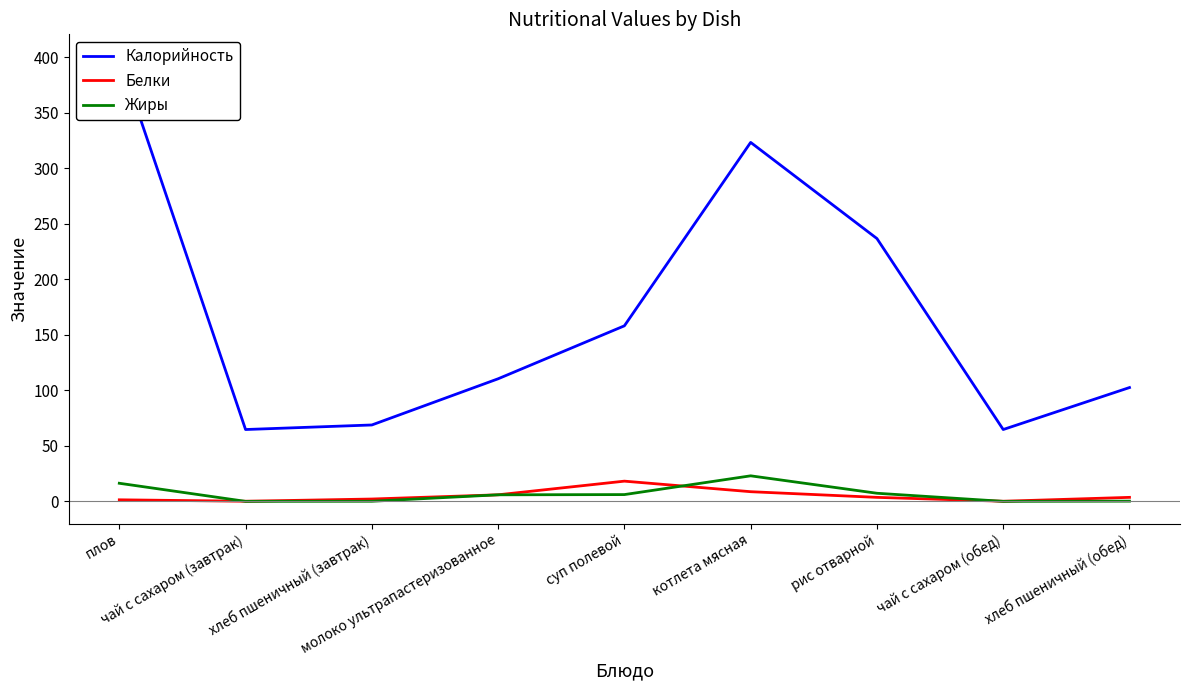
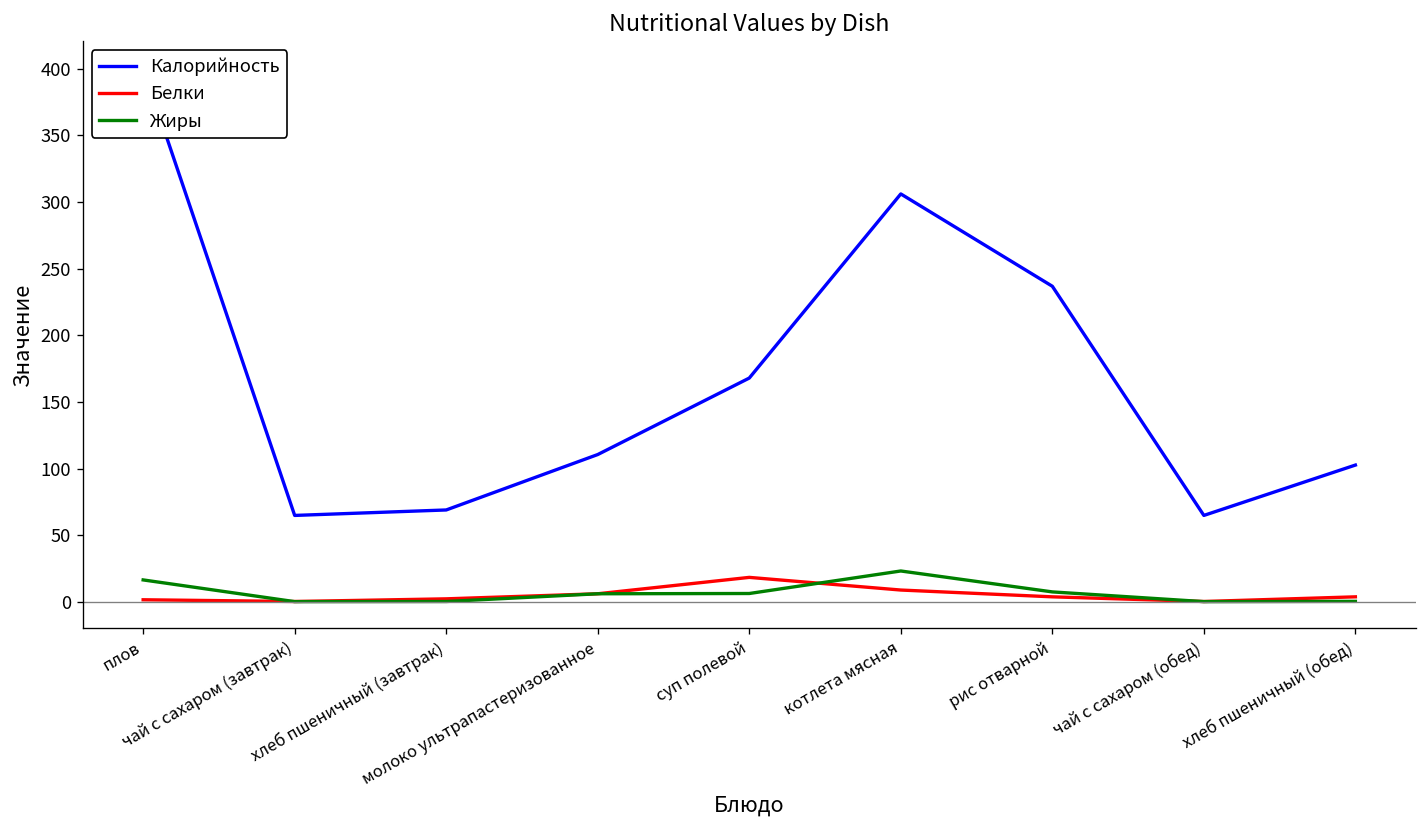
  {
    "Калорийность": {
      "чай с сахаром (завтрак)": 65,
      "хлеб пшеничный (завтрак)": 69,
      "молоко ультрапастеризованное": 111,
-     "суп полевой": 158,
-     "котлета мясная": 323,
+     "суп полевой": 168,
+     "котлета мясная": 306,
      "рис отварной": 237,
      "чай с сахаром (обед)": 65,
      "хлеб пшеничный (обед)": 103
    },
    "Белки": {
      "плов": 2,
      "суп полевой": 18,
      "котлета мясная": 9,
      "рис отварной": 4,
      "хлеб пшеничный (обед)": 4
    },
    "Жиры": {
      "плов": 16,
      "суп полевой": 6,
      "котлета мясная": 23,
      "рис отварной": 7,
      "хлеб пшеничный (обед)": 0
    }
  }
